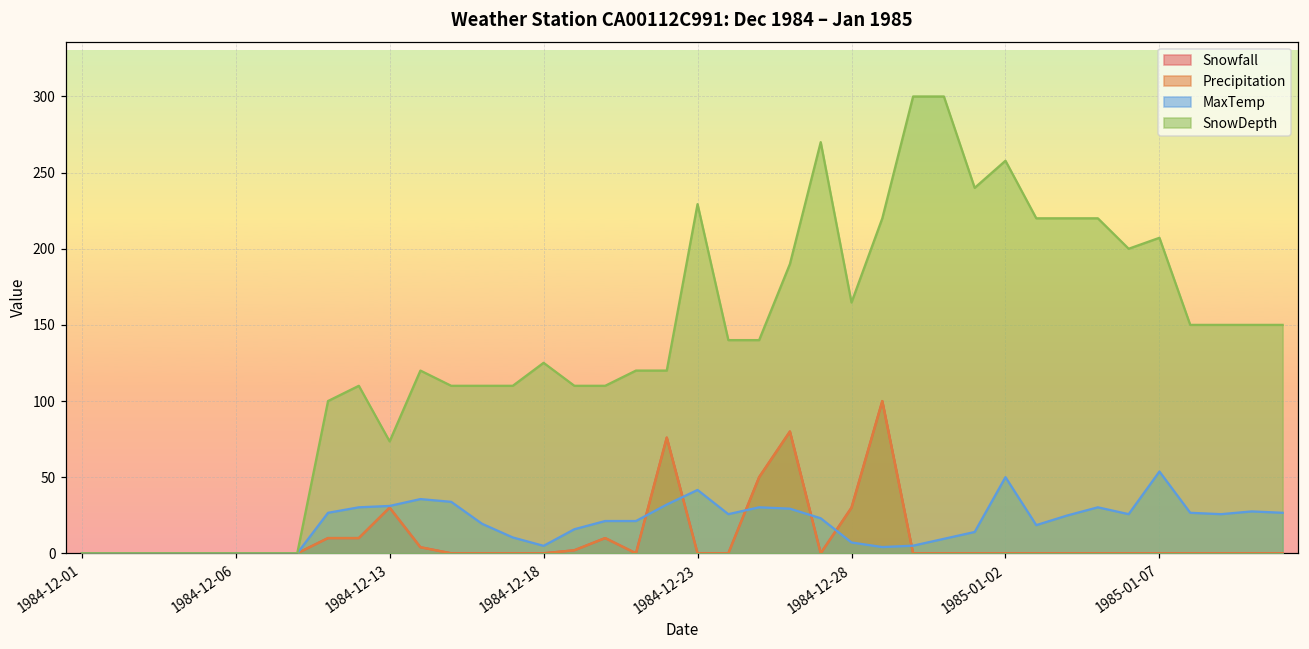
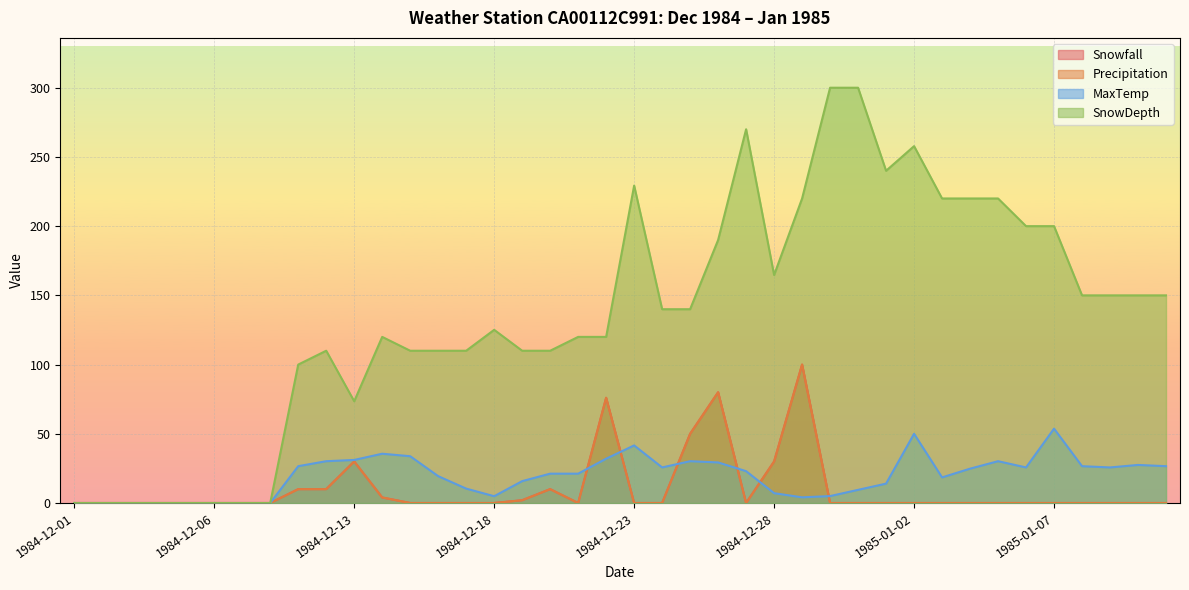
  {
    "Precipitation": {
      "1984-12-18": 0,
      "1984-12-23": 0,
      "1984-12-28": 30,
      "1985-01-02": 0,
      "1985-01-07": 0
    },
    "MaxTemp": {
      "1984-12-18": 5,
      "1984-12-23": 42,
      "1984-12-28": 7,
      "1985-01-02": 50,
      "1985-01-07": 54
    },
    "SnowDepth": {
      "1984-12-13": 74,
      "1984-12-18": 125,
      "1984-12-23": 229,
      "1984-12-28": 165,
      "1985-01-02": 258,
-     "1985-01-07": 207
+     "1985-01-07": 200
    }
  }
